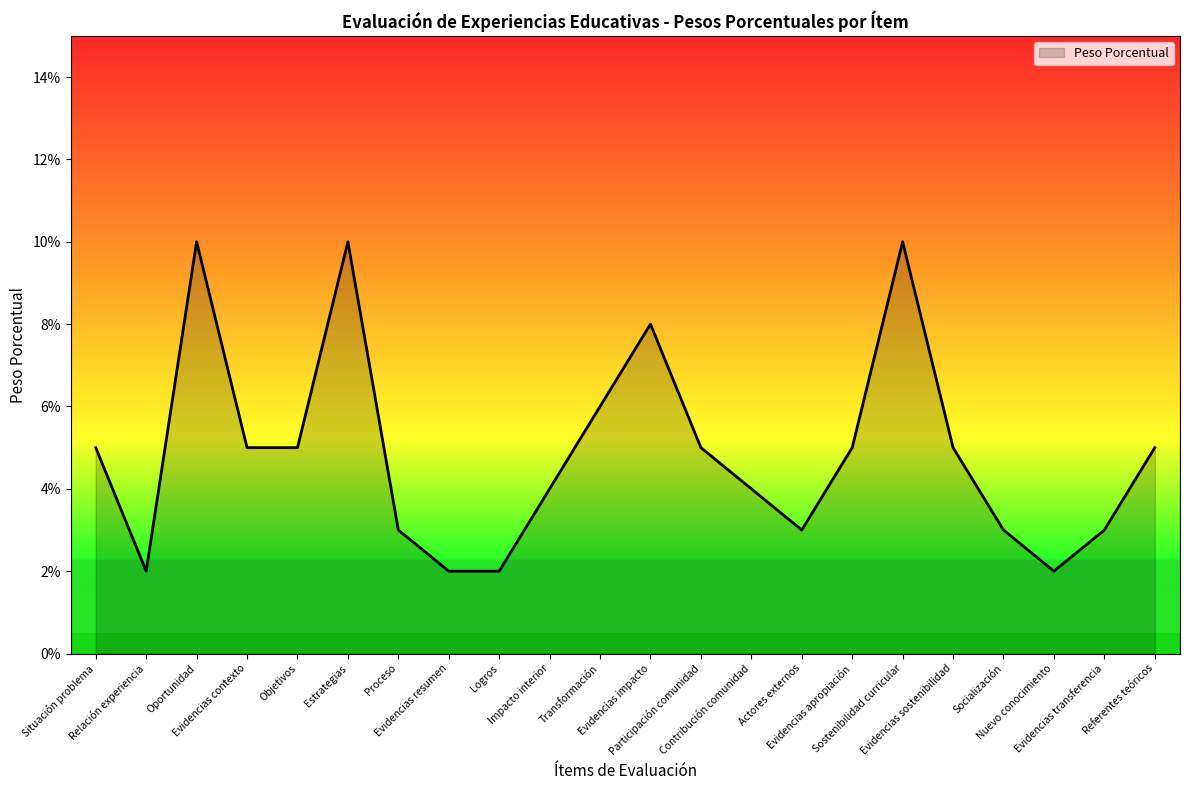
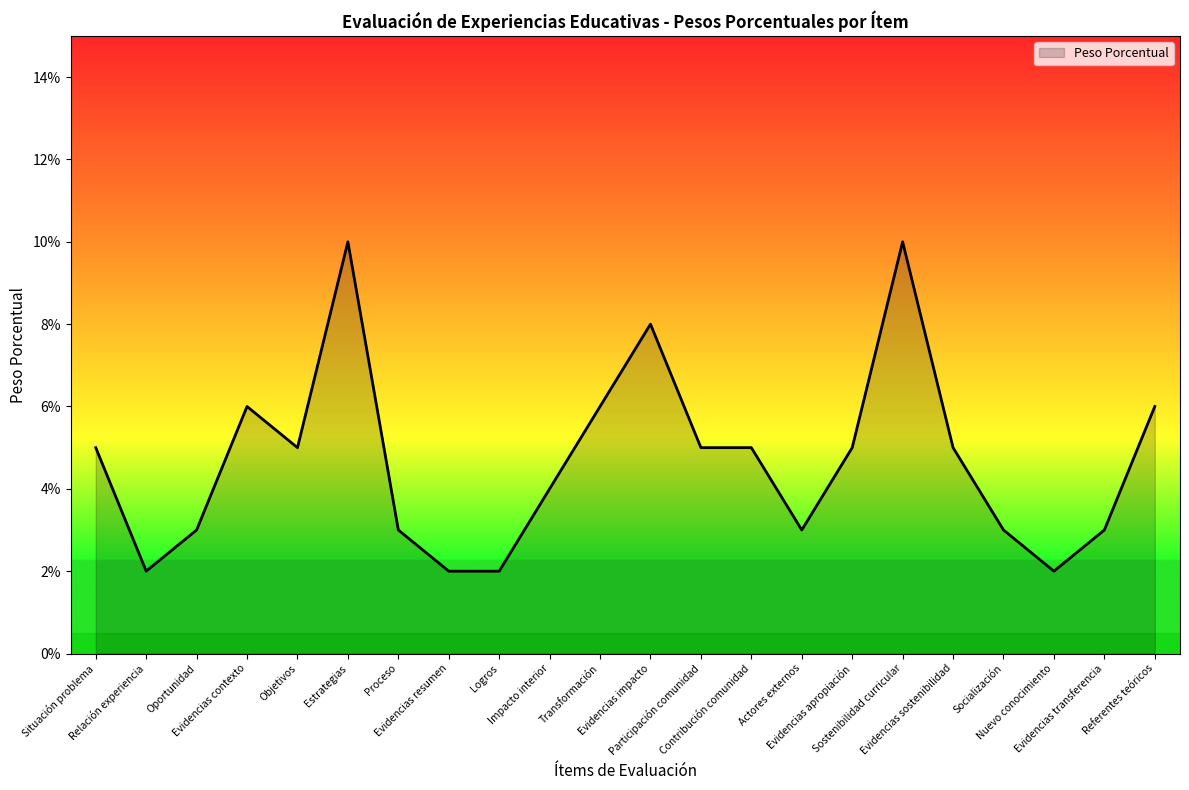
  {
    "Situación problema": "5.0%",
    "Relación experiencia": "2.0%",
-   "Oportunidad": "10.0%",
-   "Evidencias contexto": "5.0%",
+   "Oportunidad": "3.0%",
+   "Evidencias contexto": "6.0%",
    "Objetivos": "5.0%",
    "Estrategias": "10.0%",
    "Proceso": "3.0%",
    "Evidencias resumen": "2.0%",
    "Logros": "2.0%",
    "Impacto interior": "4.0%",
    "Transformación": "6.0%",
    "Evidencias impacto": "8.0%",
    "Participación comunidad": "5.0%",
-   "Contribución comunidad": "4.0%",
+   "Contribución comunidad": "5.0%",
    "Actores externos": "3.0%",
    "Evidencias apropiación": "5.0%",
    "Sostenibilidad curricular": "10.0%",
    "Evidencias sostenibilidad": "5.0%",
    "Socialización": "3.0%",
    "Nuevo conocimiento": "2.0%",
    "Evidencias transferencia": "3.0%",
-   "Referentes teóricos": "5.0%"
+   "Referentes teóricos": "6.0%"
  }
